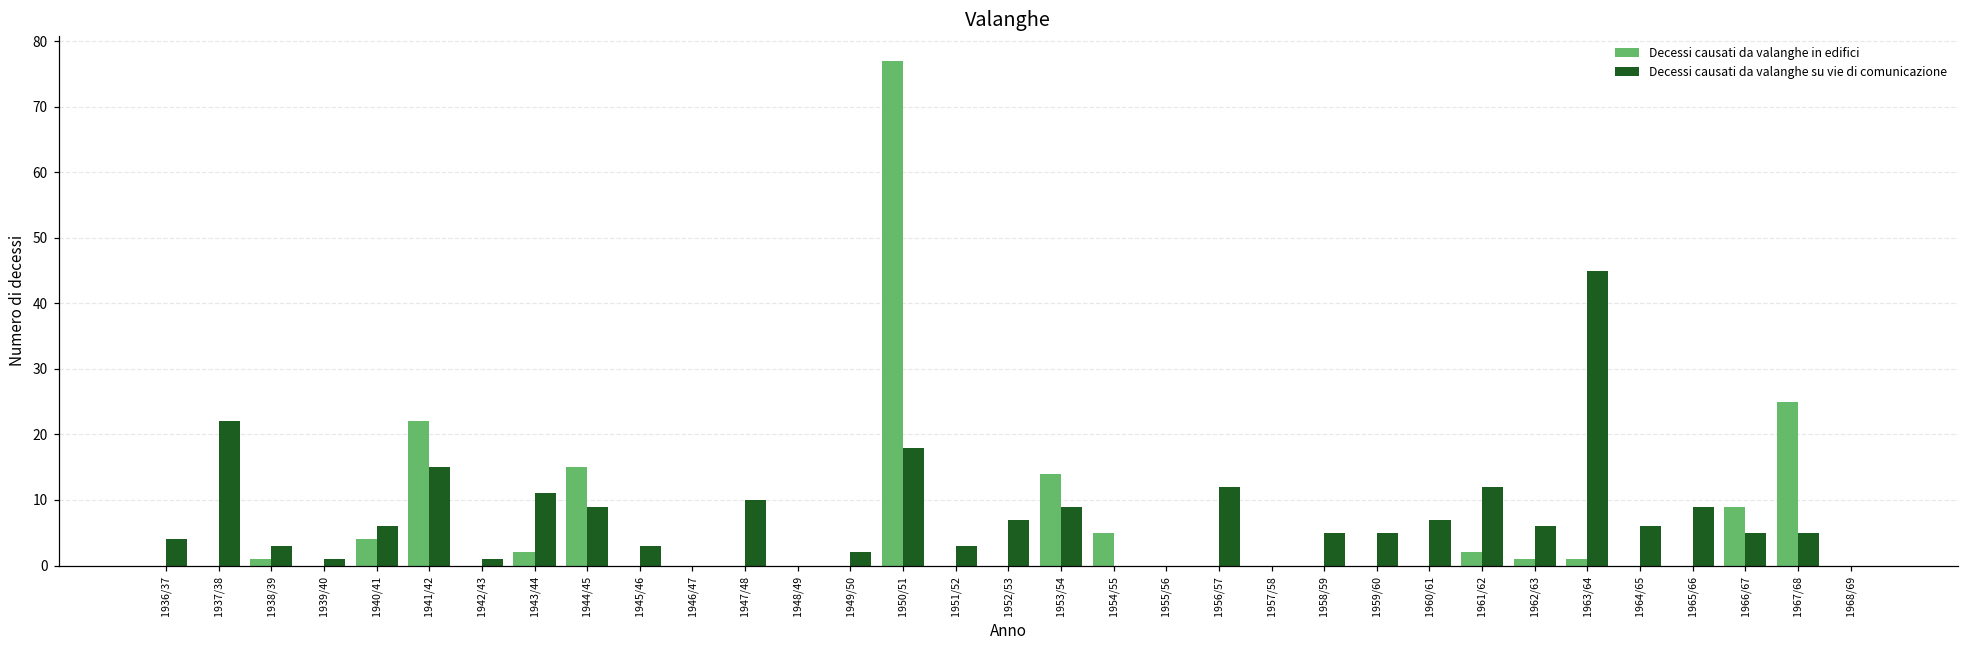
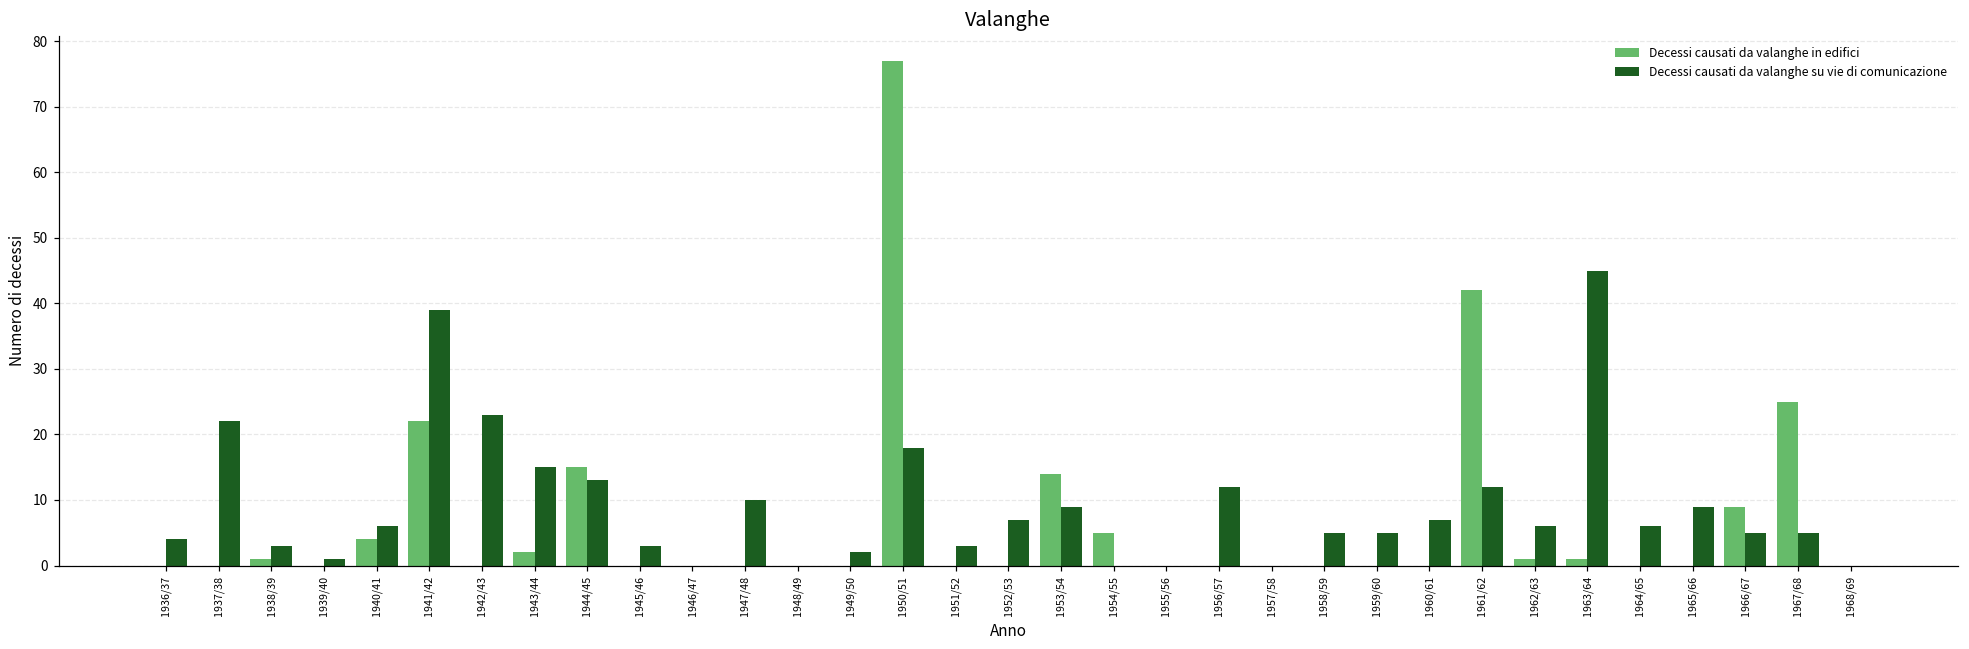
  {
    "Decessi causati da valanghe in edifici": {
      "1936/37": 0,
      "1937/38": 0,
      "1938/39": 1,
      "1939/40": 0,
      "1940/41": 4,
      "1941/42": 22,
      "1942/43": 0,
      "1943/44": 2,
      "1944/45": 15,
      "1945/46": 0,
      "1946/47": 0,
      "1947/48": 0,
      "1948/49": 0,
      "1949/50": 0,
      "1950/51": 77,
      "1951/52": 0,
      "1952/53": 0,
      "1953/54": 14,
      "1954/55": 5,
      "1955/56": 0,
      "1956/57": 0,
      "1957/58": 0,
      "1958/59": 0,
      "1959/60": 0,
      "1960/61": 0,
-     "1961/62": 2,
+     "1961/62": 42,
      "1962/63": 1,
      "1963/64": 1,
      "1964/65": 0,
      "1965/66": 0,
      "1966/67": 9,
      "1967/68": 25,
      "1968/69": 0
    },
    "Decessi causati da valanghe su vie di comunicazione": {
      "1936/37": 4,
      "1937/38": 22,
      "1938/39": 3,
      "1939/40": 1,
      "1940/41": 6,
-     "1941/42": 15,
-     "1942/43": 1,
-     "1943/44": 11,
-     "1944/45": 9,
+     "1941/42": 39,
+     "1942/43": 23,
+     "1943/44": 15,
+     "1944/45": 13,
      "1945/46": 3,
      "1946/47": 0,
      "1947/48": 10,
      "1948/49": 0,
      "1949/50": 2,
      "1950/51": 18,
      "1951/52": 3,
      "1952/53": 7,
      "1953/54": 9,
      "1954/55": 0,
      "1955/56": 0,
      "1956/57": 12,
      "1957/58": 0,
      "1958/59": 5,
      "1959/60": 5,
      "1960/61": 7,
      "1961/62": 12,
      "1962/63": 6,
      "1963/64": 45,
      "1964/65": 6,
      "1965/66": 9,
      "1966/67": 5,
      "1967/68": 5,
      "1968/69": 0
    }
  }
